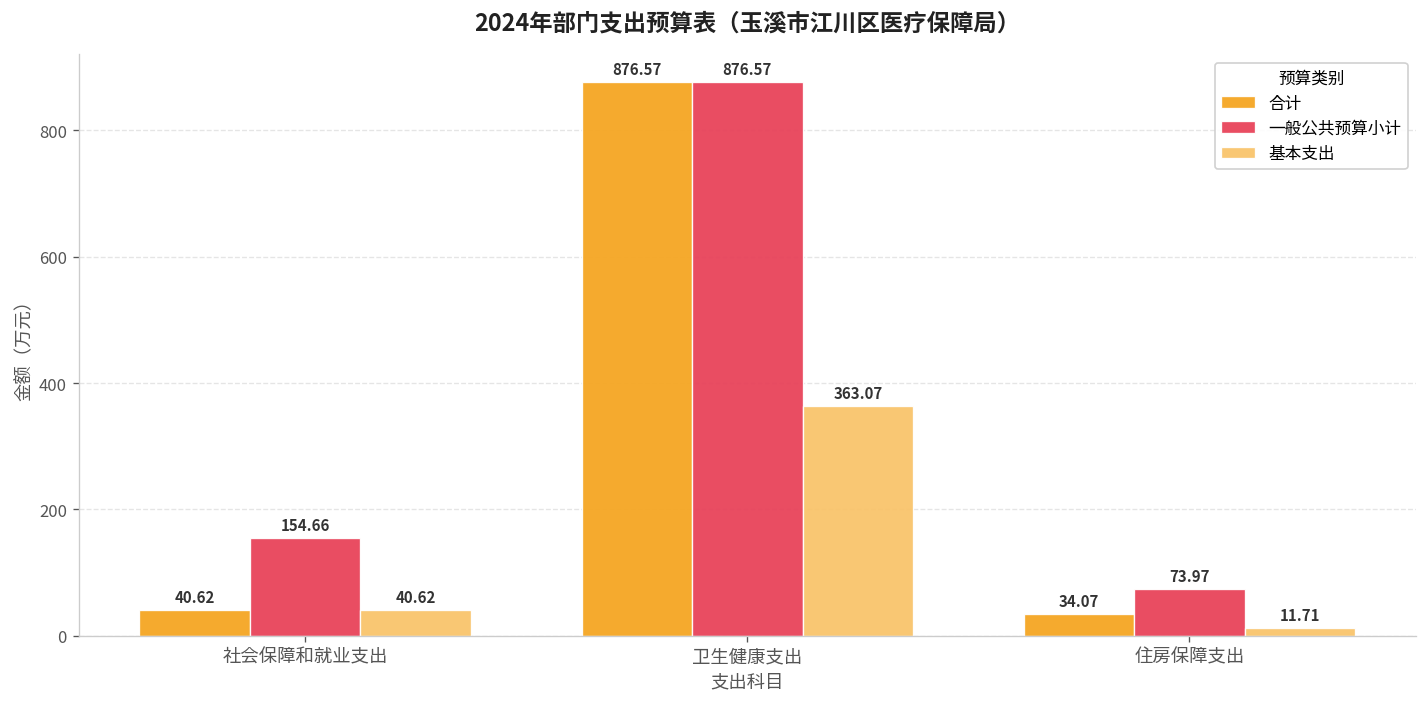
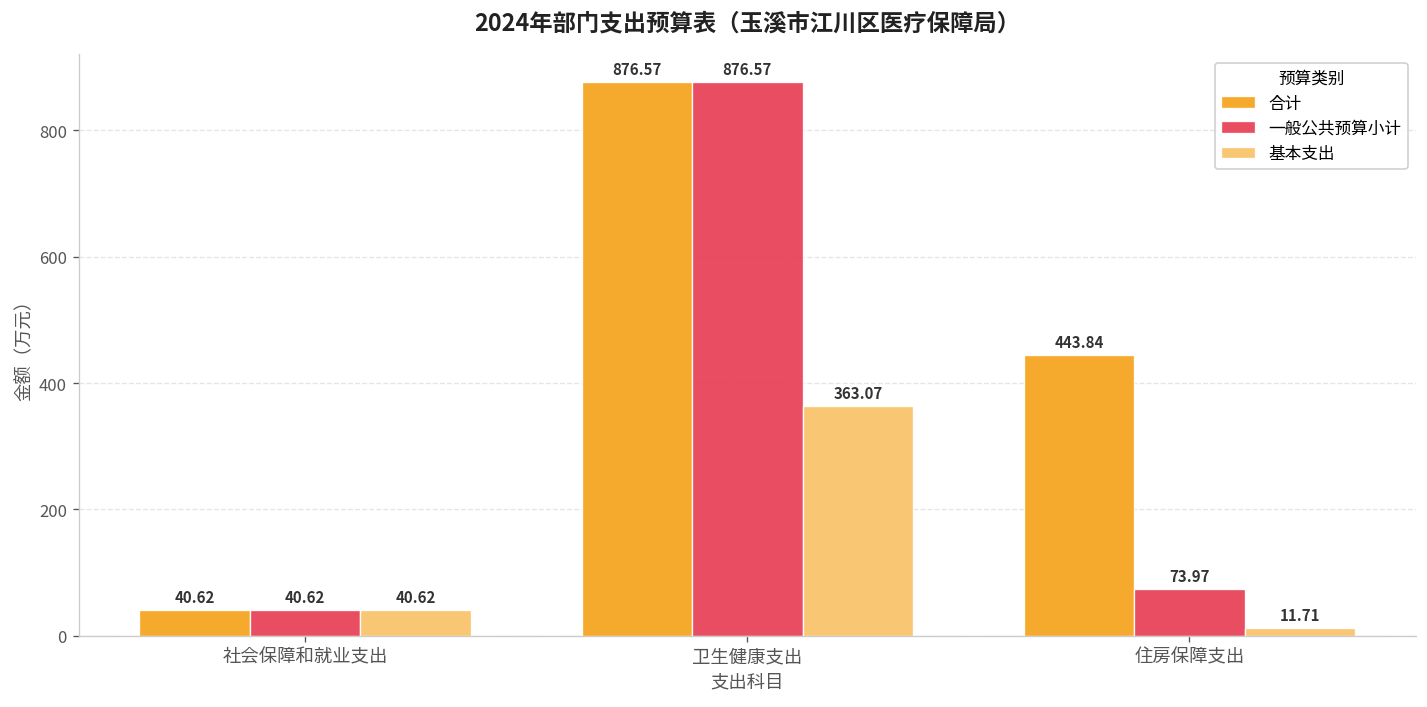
  {
    "合计": {
      "社会保障和就业支出": 40.62,
      "卫生健康支出": 876.57,
-     "住房保障支出": 34.07
+     "住房保障支出": 443.84
    },
    "一般公共预算小计": {
-     "社会保障和就业支出": 154.66,
+     "社会保障和就业支出": 40.62,
      "卫生健康支出": 876.57,
      "住房保障支出": 73.97
    },
    "基本支出": {
      "社会保障和就业支出": 40.62,
      "卫生健康支出": 363.07,
      "住房保障支出": 11.71
    }
  }
